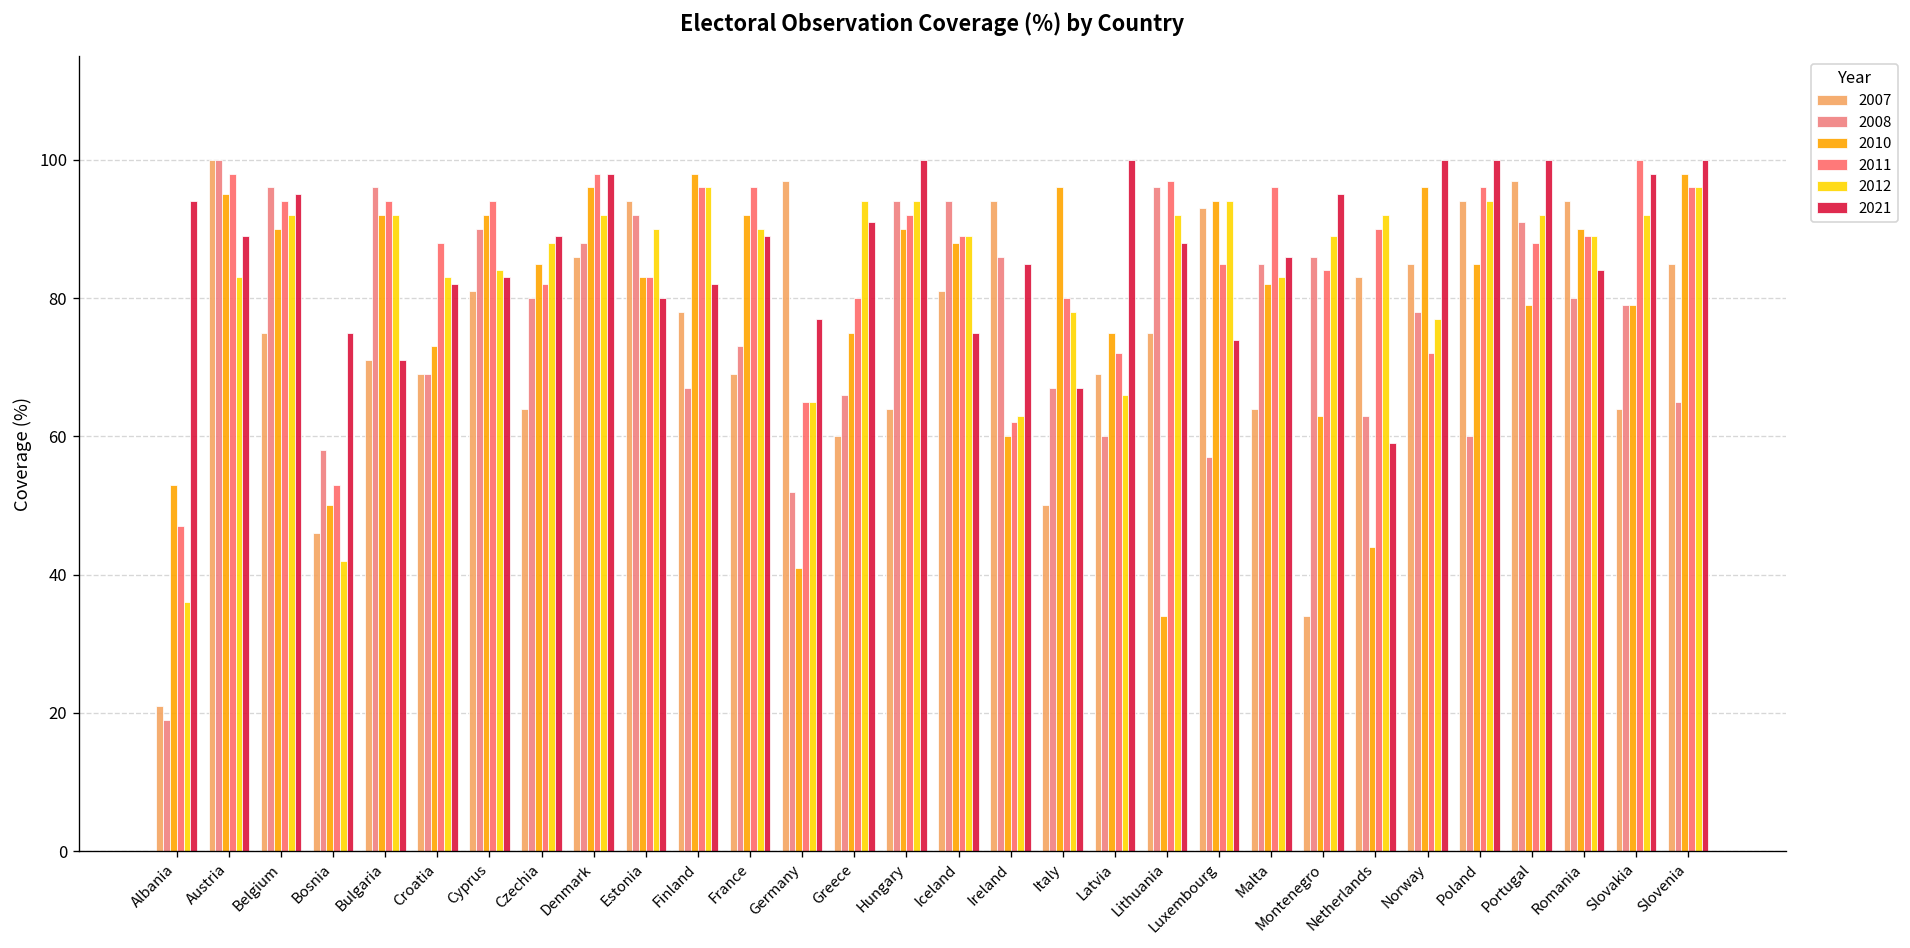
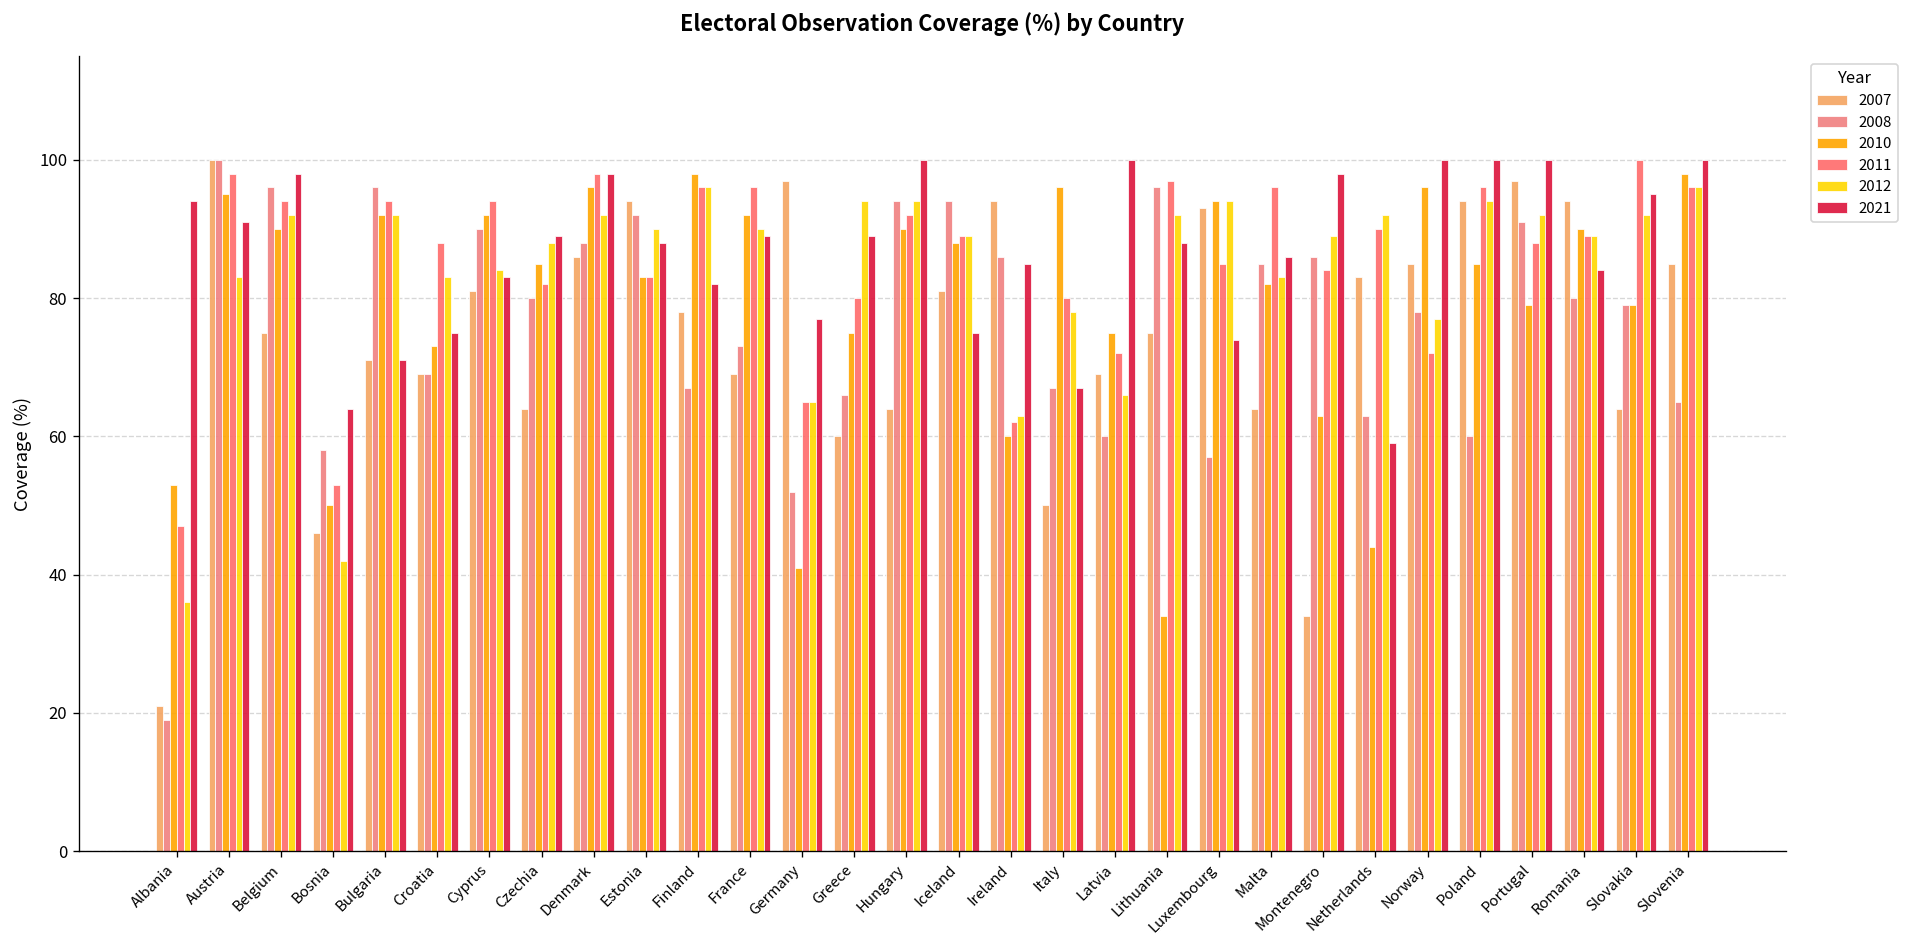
  {
    "2021": {
      "Albania": 94,
-     "Austria": 89,
-     "Belgium": 95,
-     "Bosnia": 75,
+     "Austria": 91,
+     "Belgium": 98,
+     "Bosnia": 64,
      "Bulgaria": 71,
-     "Croatia": 82,
+     "Croatia": 75,
      "Cyprus": 83,
      "Czechia": 89,
      "Denmark": 98,
-     "Estonia": 80,
+     "Estonia": 88,
      "Finland": 82,
      "France": 89,
      "Germany": 77,
-     "Greece": 91,
+     "Greece": 89,
      "Hungary": 100,
      "Iceland": 75,
      "Ireland": 85,
      "Italy": 67,
      "Latvia": 100,
      "Lithuania": 88,
      "Luxembourg": 74,
      "Malta": 86,
-     "Montenegro": 95,
+     "Montenegro": 98,
      "Netherlands": 59,
      "Norway": 100,
      "Poland": 100,
      "Portugal": 100,
      "Romania": 84,
-     "Slovakia": 98,
+     "Slovakia": 95,
      "Slovenia": 100
    }
  }
